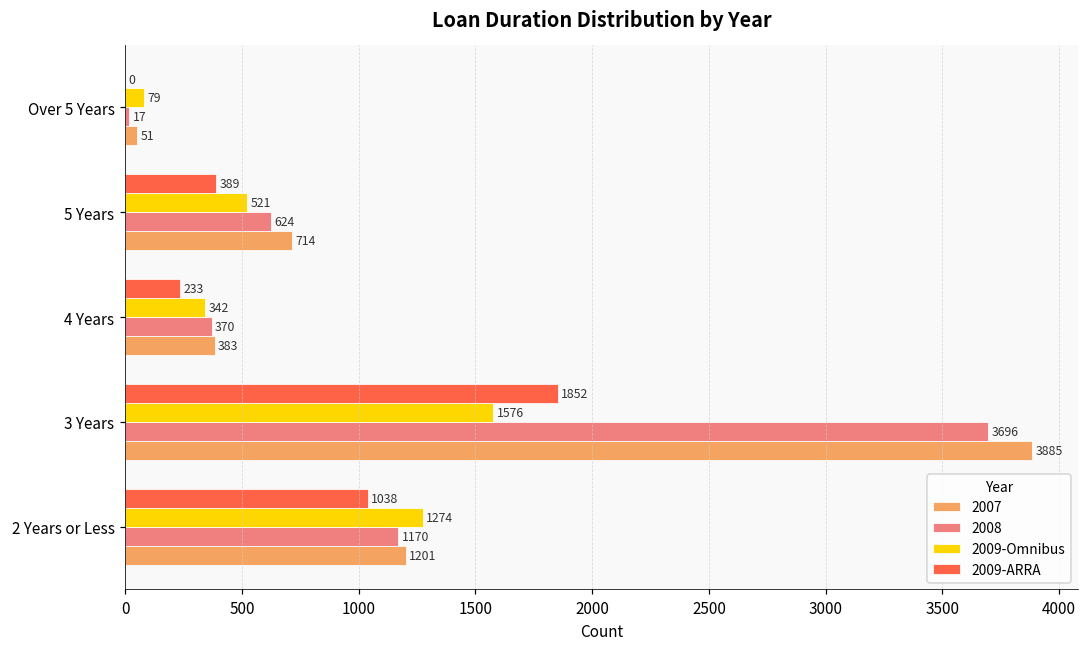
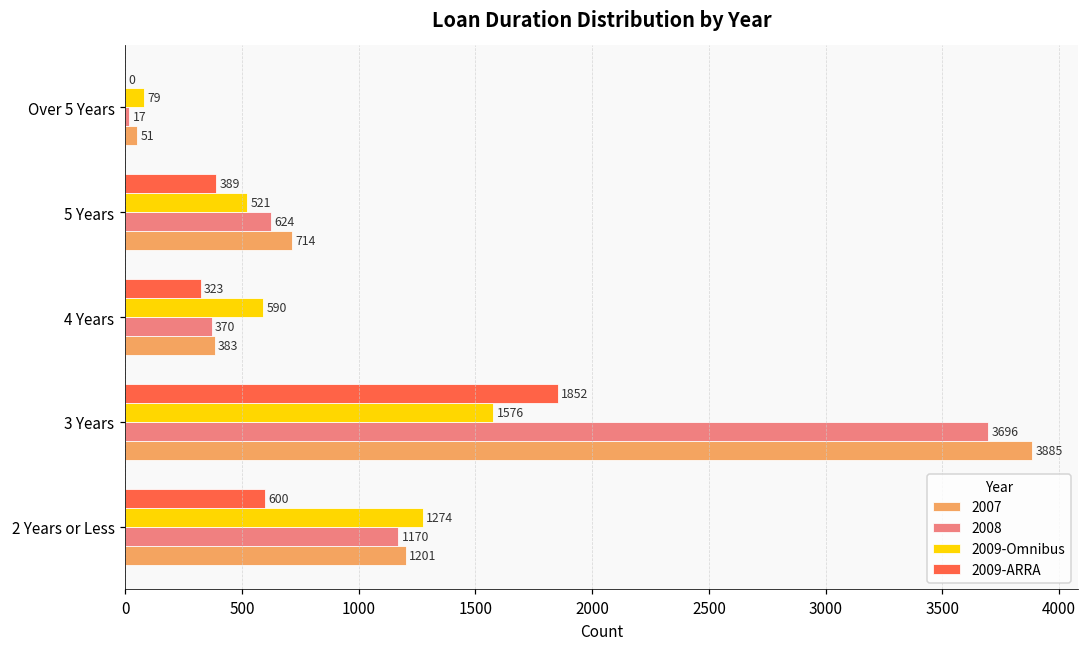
  {
    "2009-Omnibus": {
      "Over 5 Years": 79,
      "5 Years": 521,
-     "4 Years": 342,
+     "4 Years": 590,
      "3 Years": 1576,
      "2 Years or Less": 1274
    },
    "2009-ARRA": {
      "Over 5 Years": 0,
      "5 Years": 389,
-     "4 Years": 233,
+     "4 Years": 323,
      "3 Years": 1852,
-     "2 Years or Less": 1038
+     "2 Years or Less": 600
    }
  }
